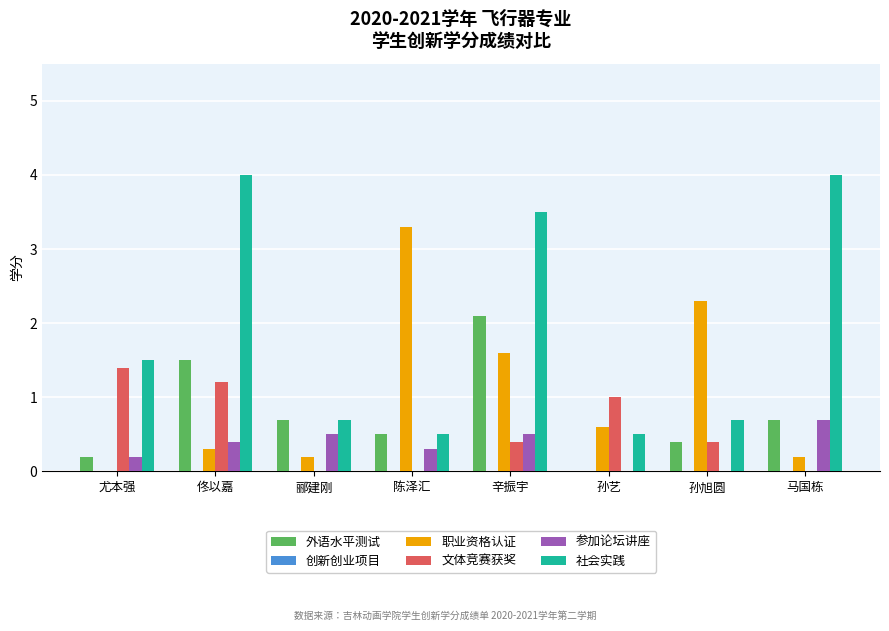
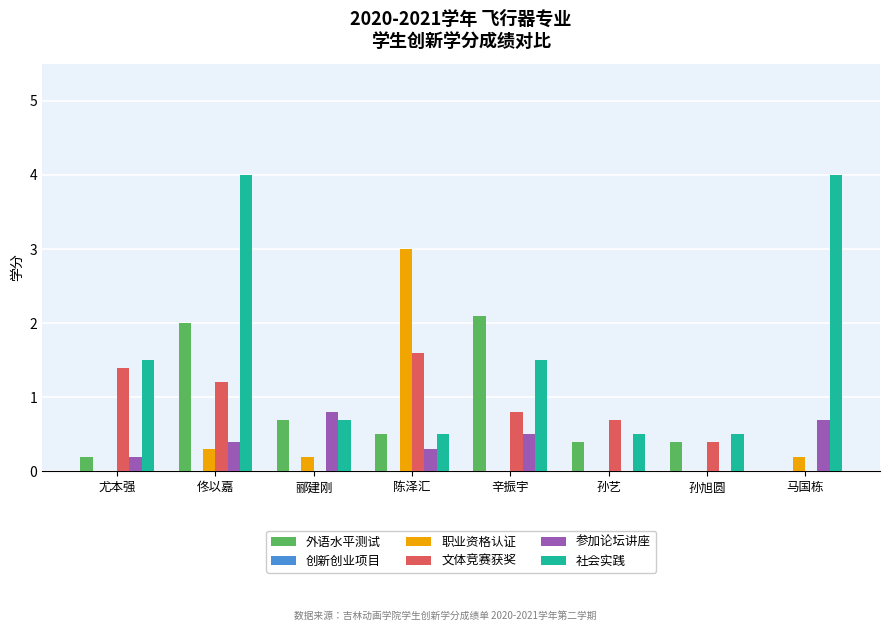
  {
    "外语水平测试": {
      "尤本强": 0.2,
-     "佟以嘉": 1.5,
+     "佟以嘉": 2.0,
      "郦建刚": 0.7,
      "陈泽汇": 0.5,
      "辛振宇": 2.1,
-     "孙艺": 0.0,
+     "孙艺": 0.4,
      "孙旭圆": 0.4,
-     "马国栋": 0.7
+     "马国栋": 0.0
    },
    "创新创业项目": {
      "尤本强": 0.0,
      "佟以嘉": 0.0,
      "郦建刚": 0.0,
      "陈泽汇": 0.0,
      "辛振宇": 0.0,
      "孙艺": 0.0,
      "孙旭圆": 0.0,
      "马国栋": 0.0
    },
    "职业资格认证": {
      "尤本强": 0.0,
      "佟以嘉": 0.3,
      "郦建刚": 0.2,
-     "陈泽汇": 3.3,
-     "辛振宇": 1.6,
-     "孙艺": 0.6,
-     "孙旭圆": 2.3,
+     "陈泽汇": 3.0,
+     "辛振宇": 0.0,
+     "孙艺": 0.0,
+     "孙旭圆": 0.0,
      "马国栋": 0.2
    },
    "文体竞赛获奖": {
      "尤本强": 1.4,
      "佟以嘉": 1.2,
      "郦建刚": 0.0,
-     "陈泽汇": 0.0,
-     "辛振宇": 0.4,
-     "孙艺": 1.0,
+     "陈泽汇": 1.6,
+     "辛振宇": 0.8,
+     "孙艺": 0.7,
      "孙旭圆": 0.4,
      "马国栋": 0.0
    },
    "参加论坛讲座": {
      "尤本强": 0.2,
      "佟以嘉": 0.4,
-     "郦建刚": 0.5,
+     "郦建刚": 0.8,
      "陈泽汇": 0.3,
      "辛振宇": 0.5,
      "孙艺": 0.0,
      "孙旭圆": 0.0,
      "马国栋": 0.7
    },
    "社会实践": {
      "尤本强": 1.5,
      "佟以嘉": 4.0,
      "郦建刚": 0.7,
      "陈泽汇": 0.5,
-     "辛振宇": 3.5,
+     "辛振宇": 1.5,
      "孙艺": 0.5,
-     "孙旭圆": 0.7,
+     "孙旭圆": 0.5,
      "马国栋": 4.0
    }
  }
